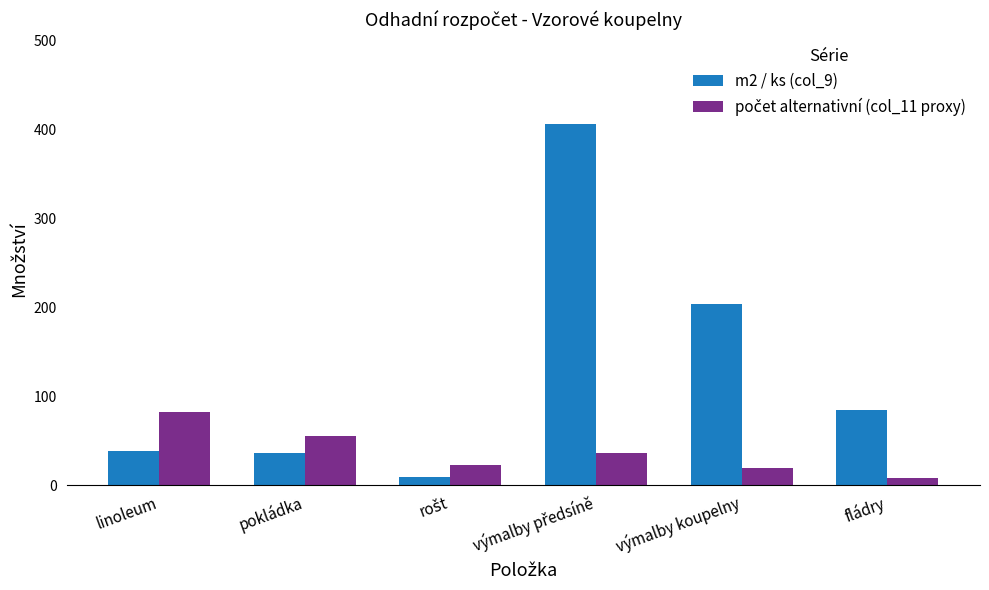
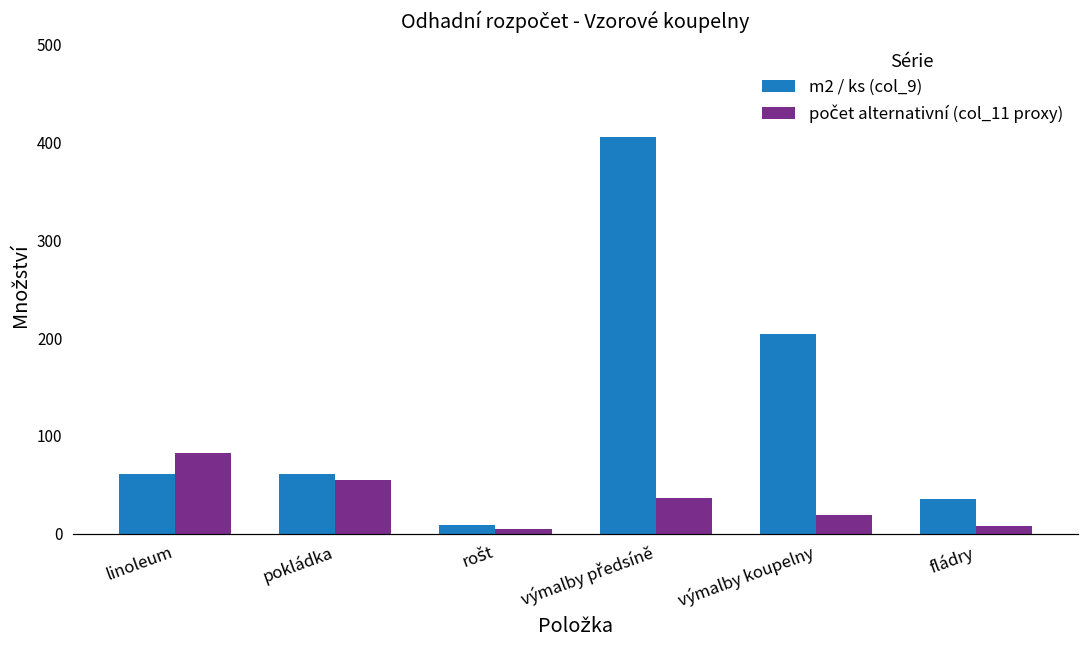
  {
    "m2 / ks (col_9)": {
-     "linoleum": 40,
-     "pokládka": 40,
+     "linoleum": 60,
+     "pokládka": 60,
      "rošt": 10,
      "výmalby předsíně": 410,
      "výmalby koupelny": 200,
-     "fládry": 90
+     "fládry": 40
    },
    "počet alternativní (col_11 proxy)": {
      "linoleum": 80,
      "pokládka": 60,
-     "rošt": 20,
+     "rošt": 10,
      "výmalby předsíně": 40,
      "výmalby koupelny": 20,
      "fládry": 10
    }
  }
